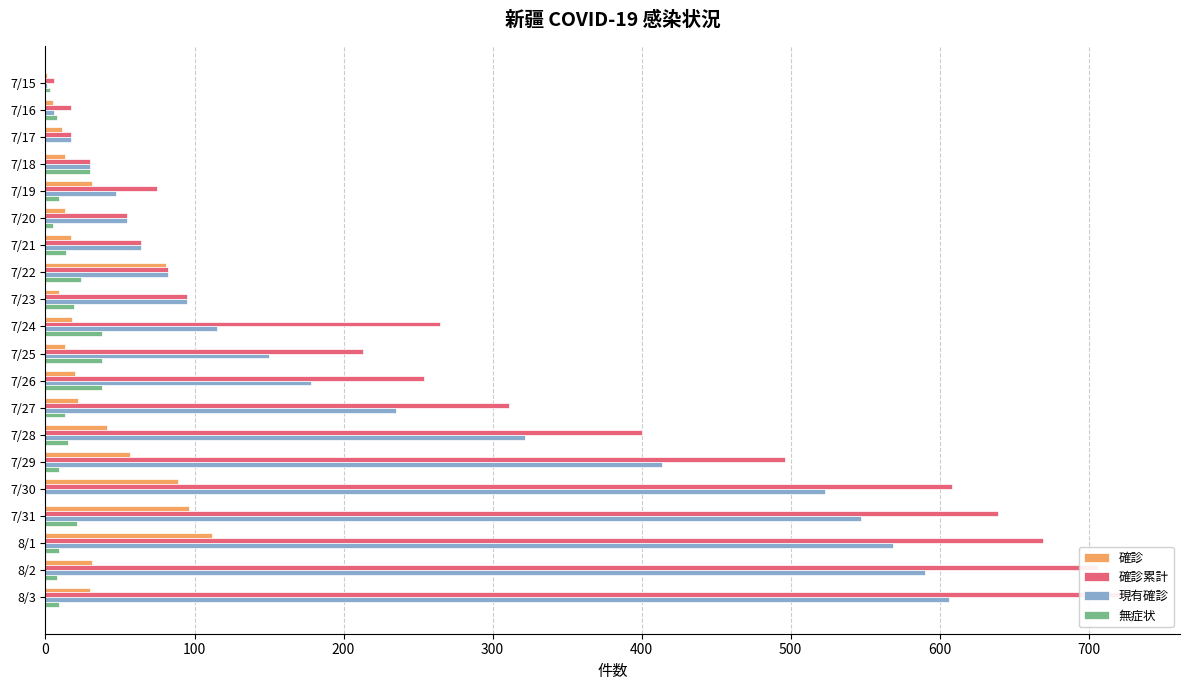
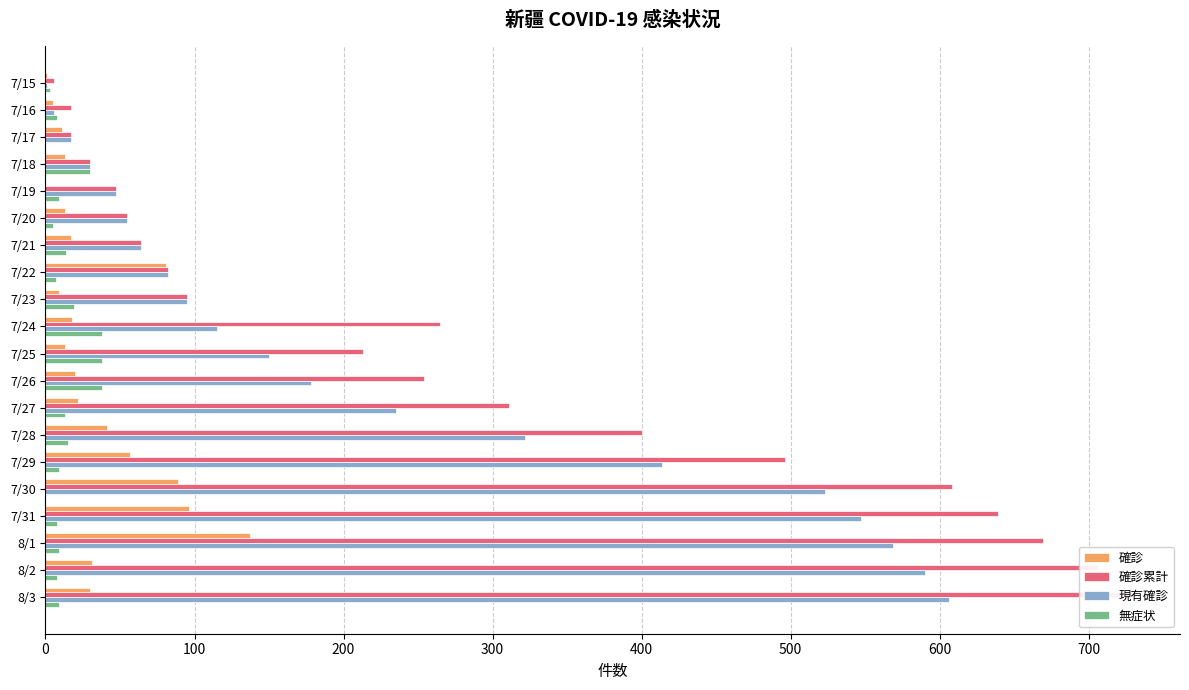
  {
    "確診": {
      "7/16": 5,
      "7/17": 11,
      "7/18": 13,
-     "7/19": 31,
+     "7/19": 0,
      "7/20": 13,
      "7/21": 17,
      "7/22": 81,
      "7/23": 9,
      "7/24": 18,
      "7/25": 13,
      "7/26": 20,
      "7/27": 22,
      "7/28": 41,
      "7/29": 57,
      "7/30": 89,
      "7/31": 96,
-     "8/1": 112,
+     "8/1": 137,
      "8/2": 31,
      "8/3": 30
    },
    "確診累計": {
      "7/15": 6,
      "7/16": 17,
      "7/17": 17,
      "7/18": 30,
-     "7/19": 75,
+     "7/19": 47,
      "7/20": 55,
      "7/21": 64,
      "7/22": 82,
      "7/23": 95,
      "7/24": 265,
      "7/25": 213,
      "7/26": 254,
      "7/27": 311,
      "7/28": 400,
      "7/29": 496,
      "7/30": 608,
      "7/31": 639,
      "8/1": 669
    },
    "現有確診": {
      "7/16": 6,
      "7/17": 17,
      "7/18": 30,
      "7/19": 47,
      "7/20": 55,
      "7/21": 64,
      "7/22": 82,
      "7/23": 95,
      "7/24": 115,
      "7/25": 150,
      "7/26": 178,
      "7/27": 235,
      "7/28": 322,
      "7/29": 414,
      "7/30": 523,
      "7/31": 547,
      "8/1": 569,
      "8/2": 590,
      "8/3": 606
    },
    "無症状": {
      "7/15": 3,
      "7/16": 8,
      "7/17": 0,
      "7/18": 30,
      "7/19": 9,
      "7/20": 5,
      "7/21": 14,
-     "7/22": 24,
+     "7/22": 7,
      "7/23": 19,
      "7/24": 38,
      "7/25": 38,
      "7/26": 38,
      "7/27": 13,
      "7/28": 15,
      "7/29": 9,
      "7/30": 0,
-     "7/31": 21,
+     "7/31": 8,
      "8/1": 9,
      "8/2": 8,
      "8/3": 9
    }
  }
